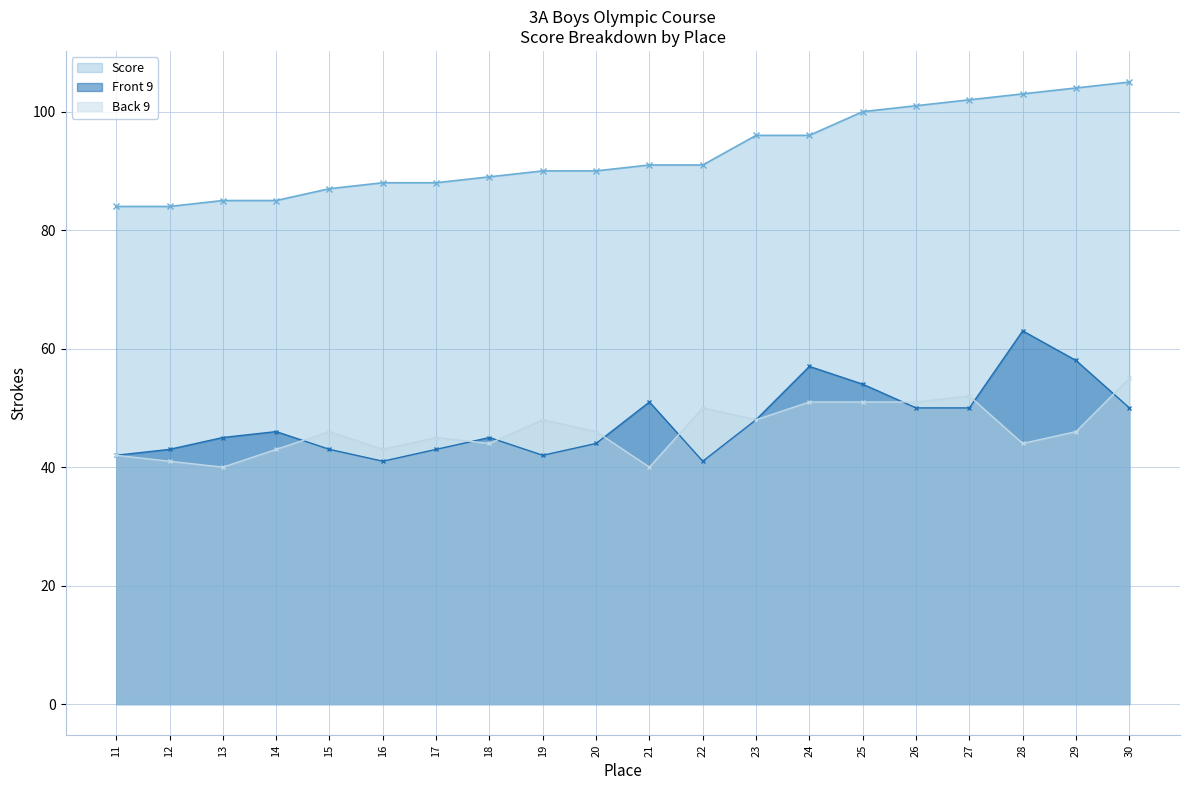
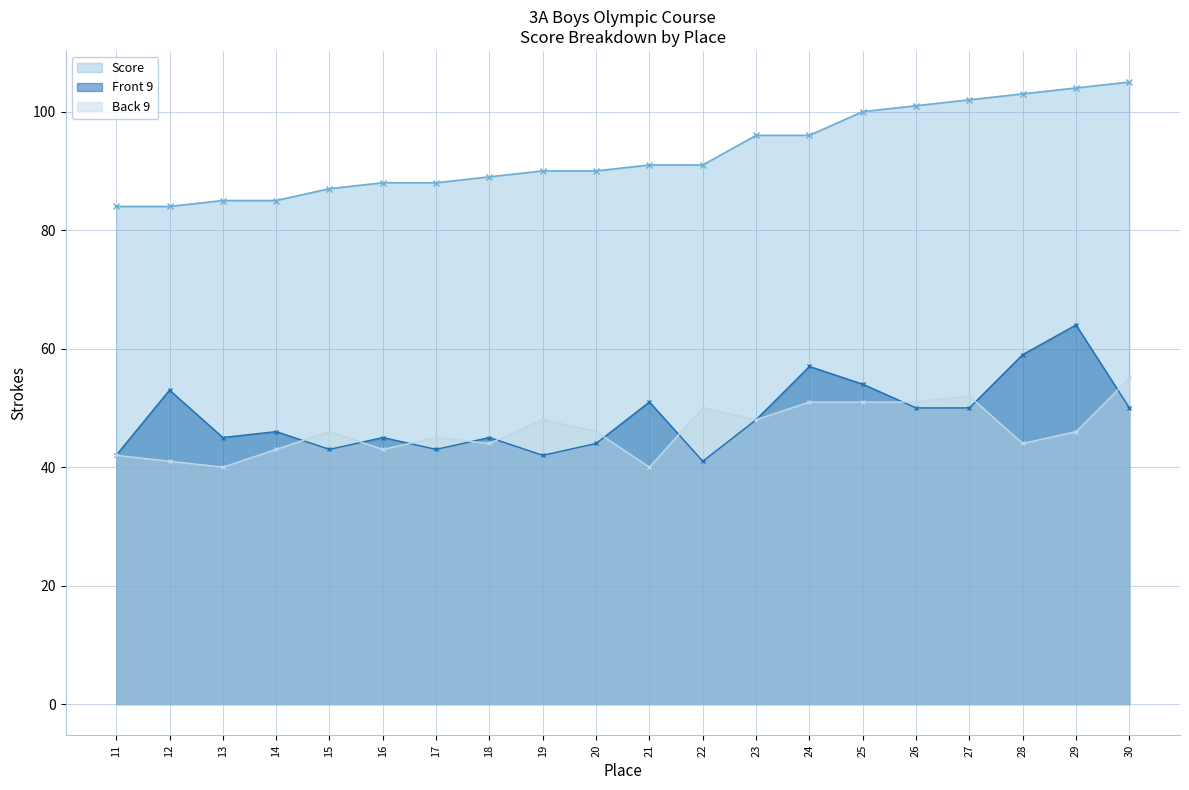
  {
    "Front 9": {
-     "12": 43,
+     "12": 53,
      "13": 45,
      "14": 46,
      "15": 43,
-     "16": 41,
+     "16": 45,
      "17": 43,
      "18": 45,
      "19": 42,
      "20": 44,
      "21": 51,
      "22": 41,
      "24": 57,
      "25": 54,
      "26": 50,
      "27": 50,
-     "28": 63,
-     "29": 58,
+     "28": 59,
+     "29": 64,
      "30": 50
    }
  }
